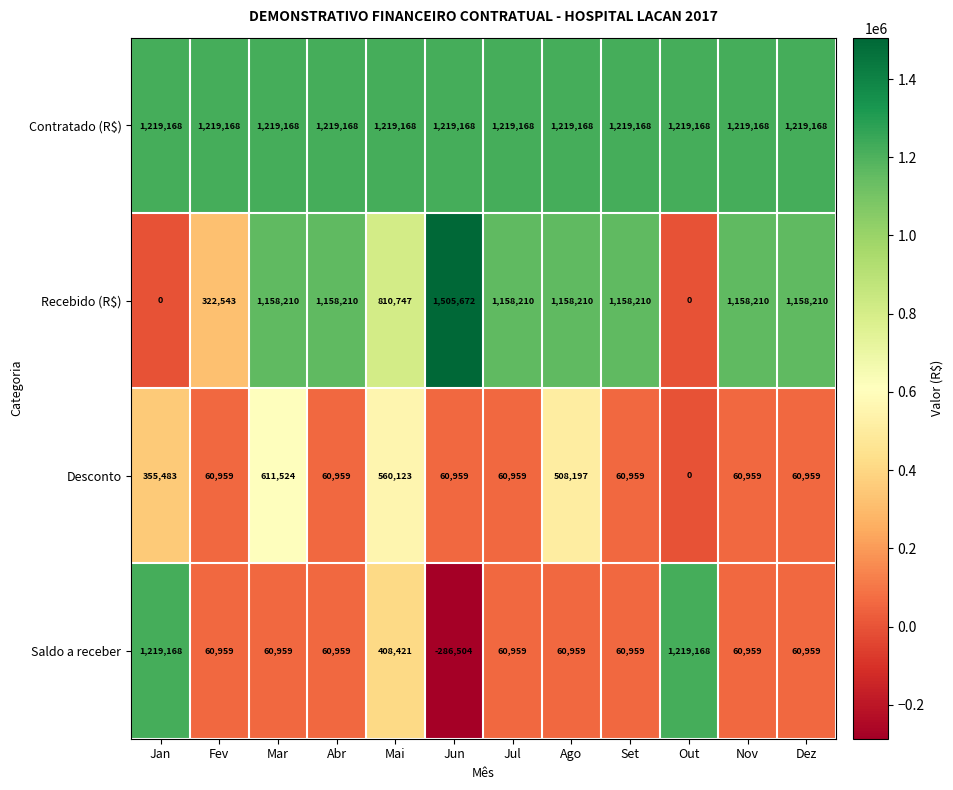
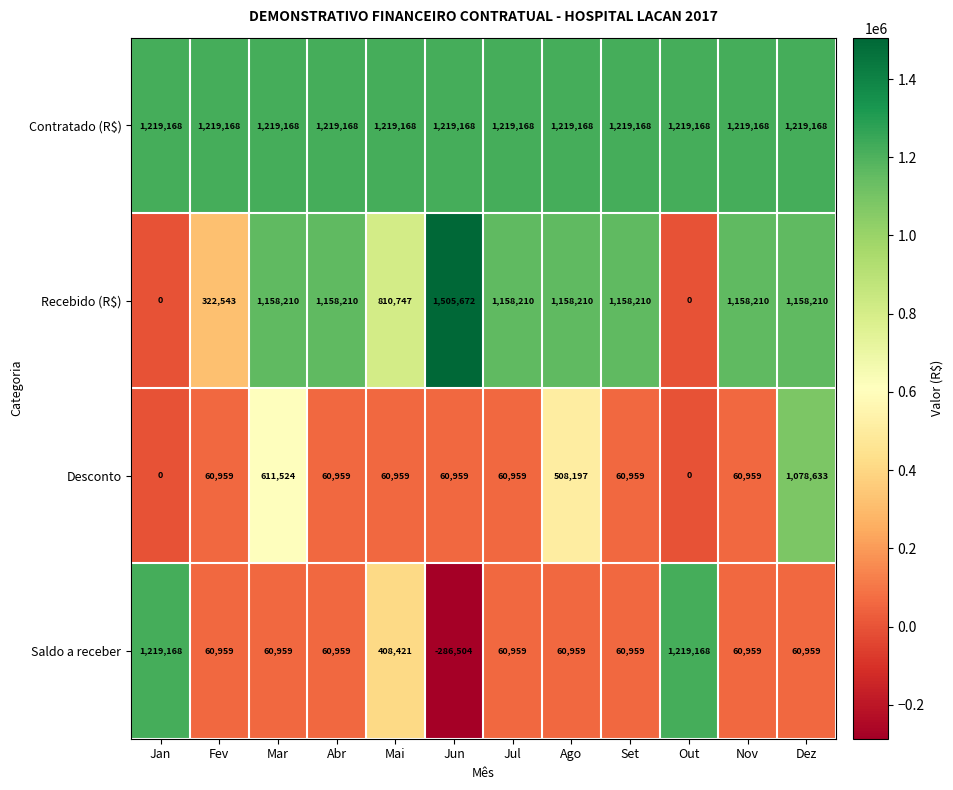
  {
    "Contratado (R$)": {
      "Jan": "1,219,168",
      "Fev": "1,219,168",
      "Mar": "1,219,168",
      "Abr": "1,219,168",
      "Mai": "1,219,168",
      "Jun": "1,219,168",
      "Jul": "1,219,168",
      "Ago": "1,219,168",
      "Set": "1,219,168",
      "Out": "1,219,168",
      "Nov": "1,219,168",
      "Dez": "1,219,168"
    },
    "Recebido (R$)": {
      "Jan": "0",
      "Fev": "322,543",
      "Mar": "1,158,210",
      "Abr": "1,158,210",
      "Mai": "810,747",
      "Jun": "1,505,672",
      "Jul": "1,158,210",
      "Ago": "1,158,210",
      "Set": "1,158,210",
      "Out": "0",
      "Nov": "1,158,210",
      "Dez": "1,158,210"
    },
    "Desconto": {
-     "Jan": "355,483",
+     "Jan": "0",
      "Fev": "60,959",
      "Mar": "611,524",
      "Abr": "60,959",
-     "Mai": "560,123",
+     "Mai": "60,959",
      "Jun": "60,959",
      "Jul": "60,959",
      "Ago": "508,197",
      "Set": "60,959",
      "Out": "0",
      "Nov": "60,959",
-     "Dez": "60,959"
+     "Dez": "1,078,633"
    },
    "Saldo a receber": {
      "Jan": "1,219,168",
      "Fev": "60,959",
      "Mar": "60,959",
      "Abr": "60,959",
      "Mai": "408,421",
      "Jun": "-286,504",
      "Jul": "60,959",
      "Ago": "60,959",
      "Set": "60,959",
      "Out": "1,219,168",
      "Nov": "60,959",
      "Dez": "60,959"
    }
  }
